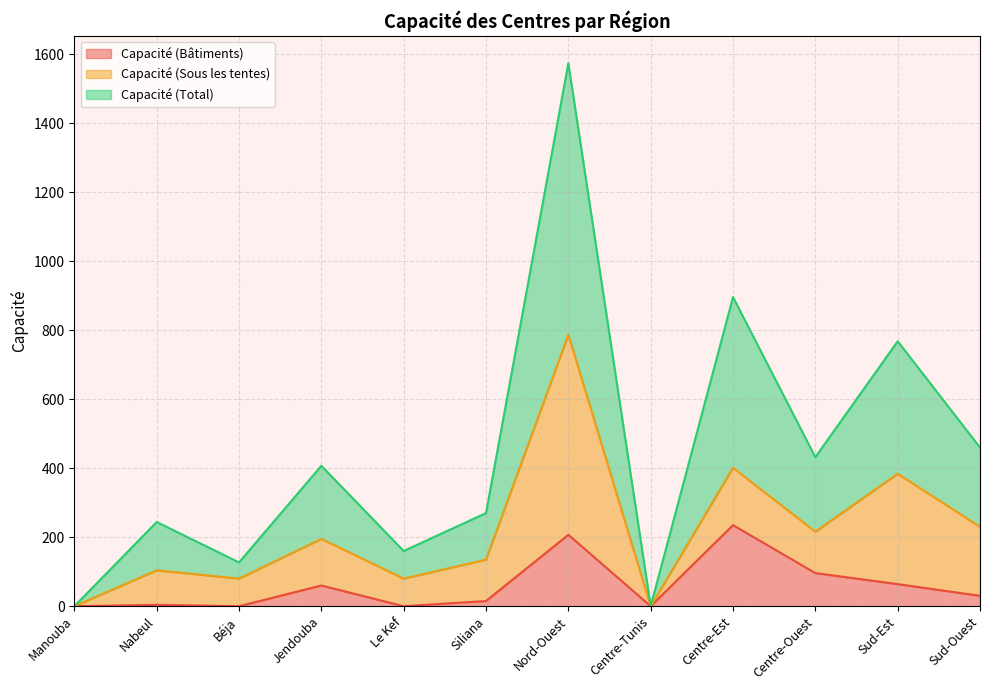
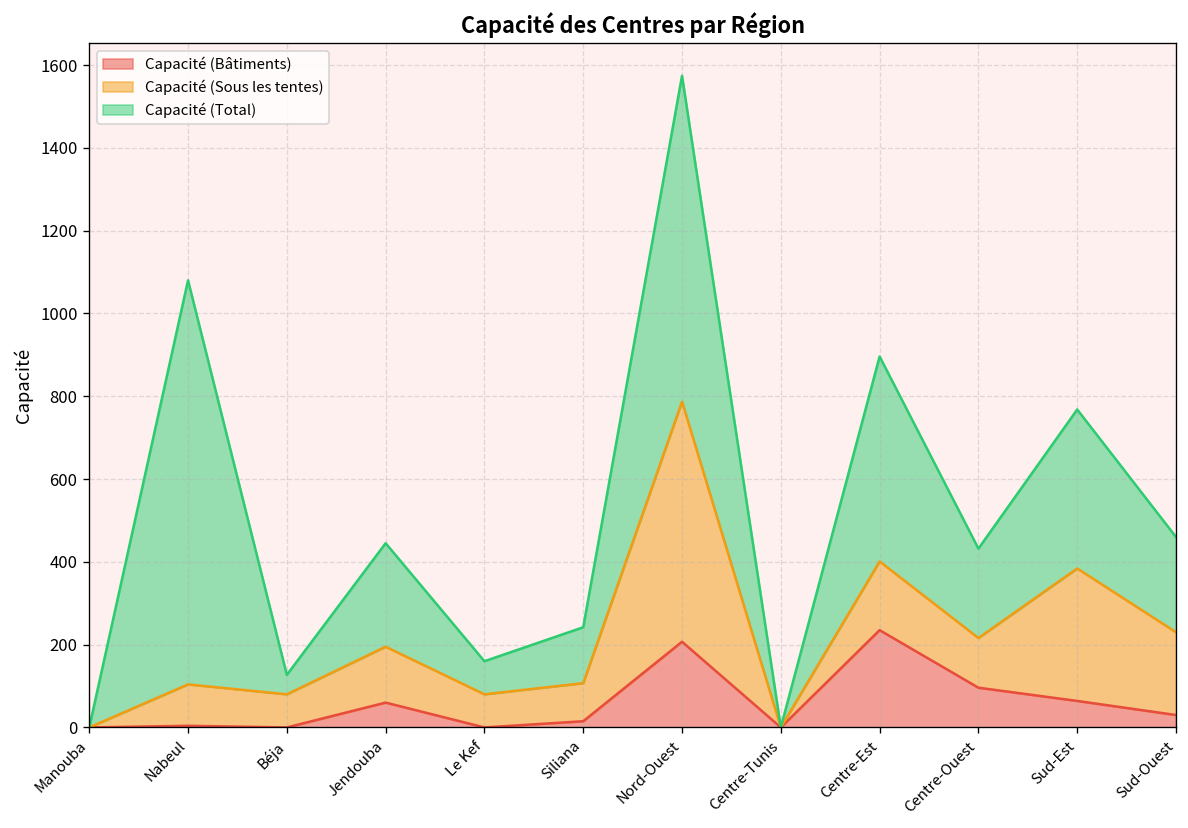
  {
    "Capacité (Bâtiments)": {
      "Nabeul": 0,
      "Béja": 0,
      "Jendouba": 60,
      "Le Kef": 0,
      "Siliana": 20,
      "Nord-Ouest": 210,
      "Centre-Est": 240,
      "Centre-Ouest": 100,
      "Sud-Est": 60,
      "Sud-Ouest": 30
    },
    "Capacité (Sous les tentes)": {
      "Nabeul": 100,
      "Béja": 80,
      "Jendouba": 140,
      "Le Kef": 80,
-     "Siliana": 120,
+     "Siliana": 90,
      "Nord-Ouest": 580,
      "Centre-Est": 170,
      "Centre-Ouest": 120,
      "Sud-Est": 320,
      "Sud-Ouest": 200
    },
    "Capacité (Total)": {
-     "Nabeul": 140,
+     "Nabeul": 980,
      "Béja": 50,
-     "Jendouba": 210,
+     "Jendouba": 250,
      "Le Kef": 80,
      "Siliana": 140,
      "Nord-Ouest": 790,
      "Centre-Est": 500,
      "Centre-Ouest": 220,
      "Sud-Est": 380,
      "Sud-Ouest": 230
    }
  }
